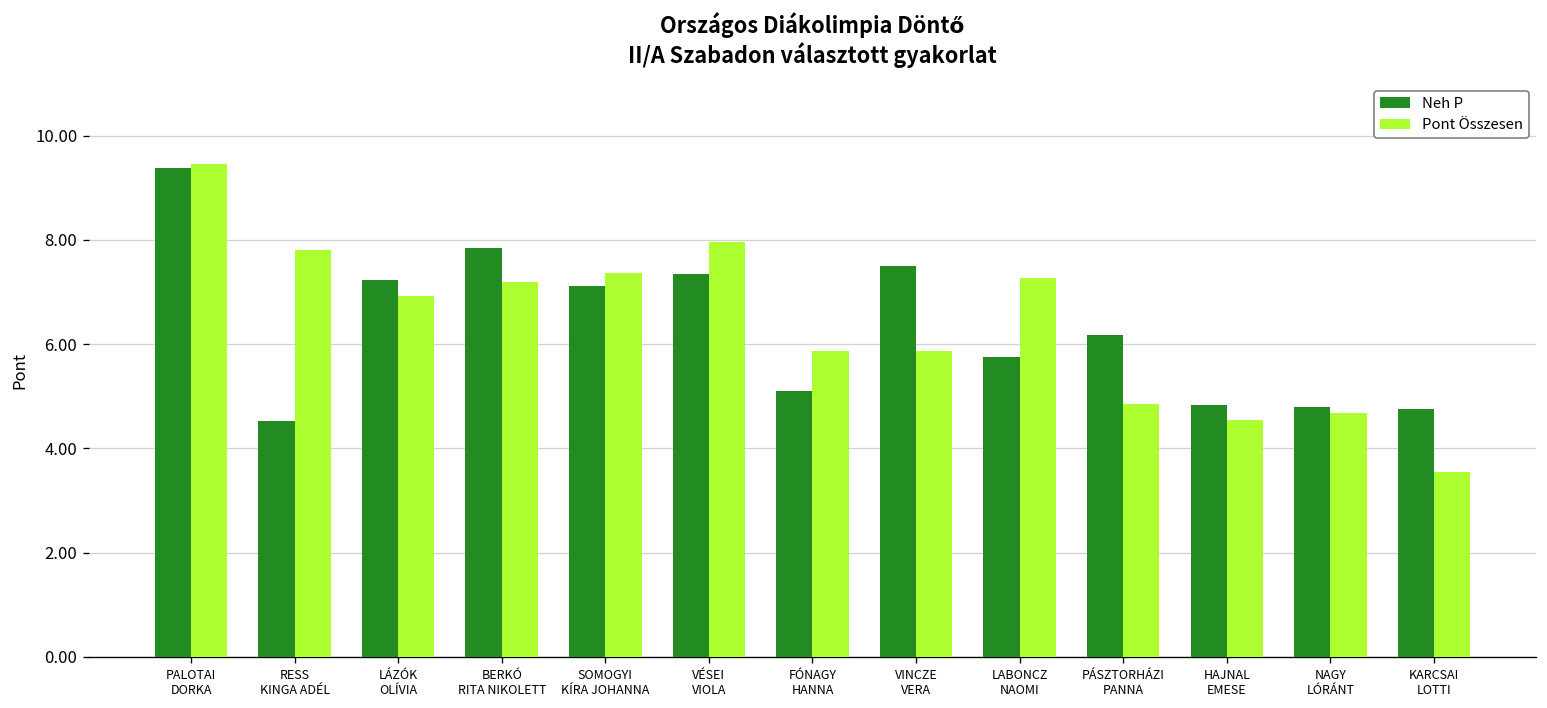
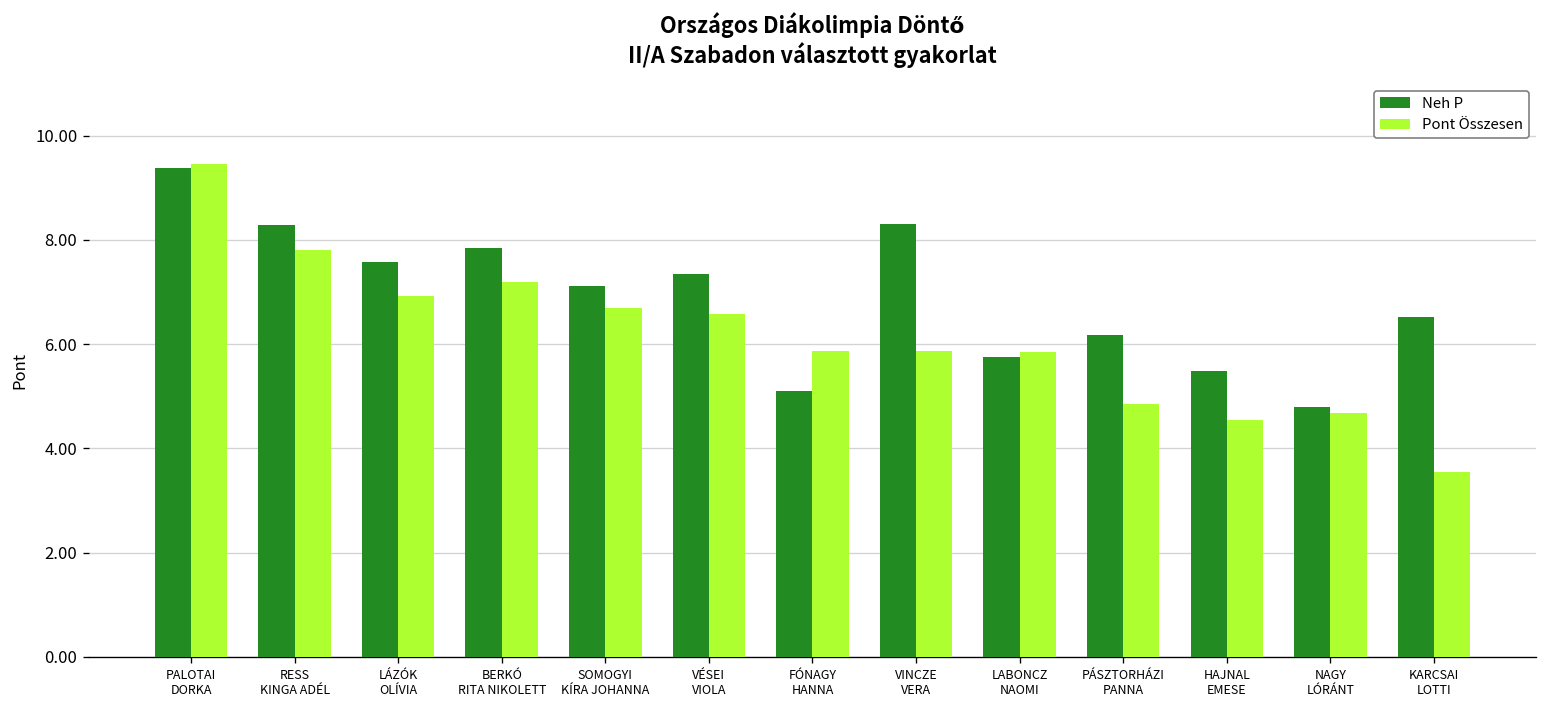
  {
    "Neh P": {
      "PALOTAI DORKA": 9.4,
-     "RESS KINGA ADÉL": 4.5,
-     "LÁZÓK OLÍVIA": 7.2,
+     "RESS KINGA ADÉL": 8.3,
+     "LÁZÓK OLÍVIA": 7.6,
      "BERKÓ RITA NIKOLETT": 7.9,
      "SOMOGYI KÍRA JOHANNA": 7.1,
      "VÉSEI VIOLA": 7.4,
      "FÓNAGY HANNA": 5.1,
-     "VINCZE VERA": 7.5,
+     "VINCZE VERA": 8.3,
      "LABONCZ NAOMI": 5.8,
      "PÁSZTORHÁZI PANNA": 6.2,
-     "HAJNAL EMESE": 4.8,
+     "HAJNAL EMESE": 5.5,
      "NAGY LÓRÁNT": 4.8,
-     "KARCSAI LOTTI": 4.8
+     "KARCSAI LOTTI": 6.5
    },
    "Pont Összesen": {
      "PALOTAI DORKA": 9.4,
      "RESS KINGA ADÉL": 7.8,
      "LÁZÓK OLÍVIA": 6.9,
      "BERKÓ RITA NIKOLETT": 7.2,
-     "SOMOGYI KÍRA JOHANNA": 7.4,
-     "VÉSEI VIOLA": 8.0,
+     "SOMOGYI KÍRA JOHANNA": 6.7,
+     "VÉSEI VIOLA": 6.6,
      "FÓNAGY HANNA": 5.9,
      "VINCZE VERA": 5.9,
-     "LABONCZ NAOMI": 7.3,
+     "LABONCZ NAOMI": 5.9,
      "PÁSZTORHÁZI PANNA": 4.9,
      "HAJNAL EMESE": 4.6,
      "NAGY LÓRÁNT": 4.7,
      "KARCSAI LOTTI": 3.5
    }
  }
